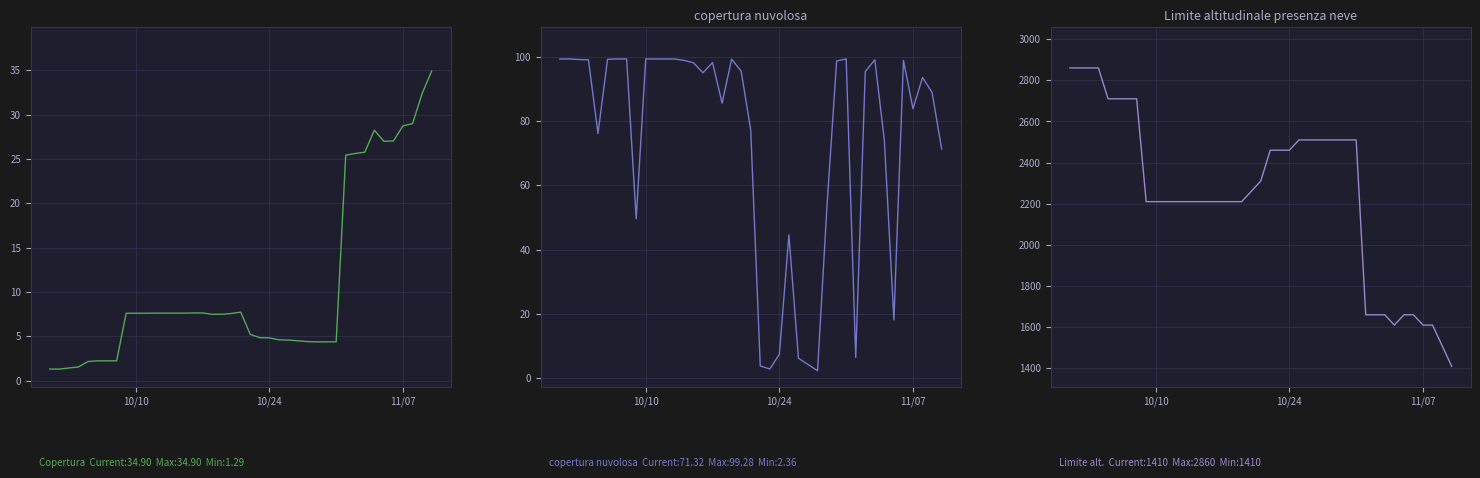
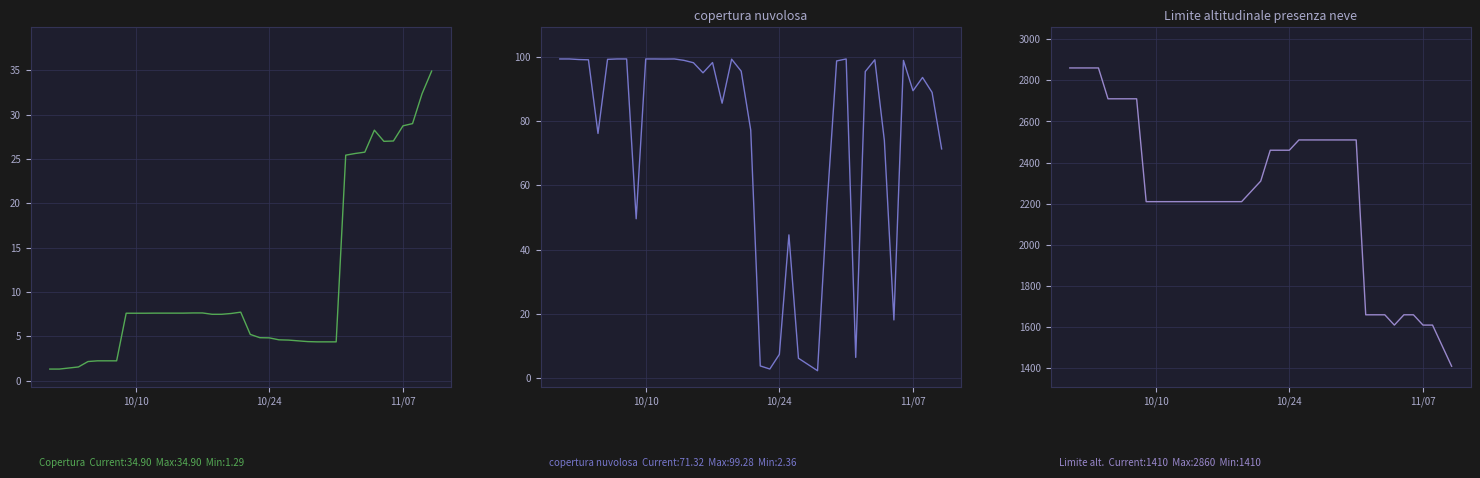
  {
    "copertura nuvolosa": {
      "10/10": 99,
      "10/24": 7,
-     "11/07": 84
+     "11/07": 89
    },
    "Limite altitudinale presenza neve": {
      "10/10": 2210,
      "10/24": 2460,
      "11/07": 1610
    }
  }
